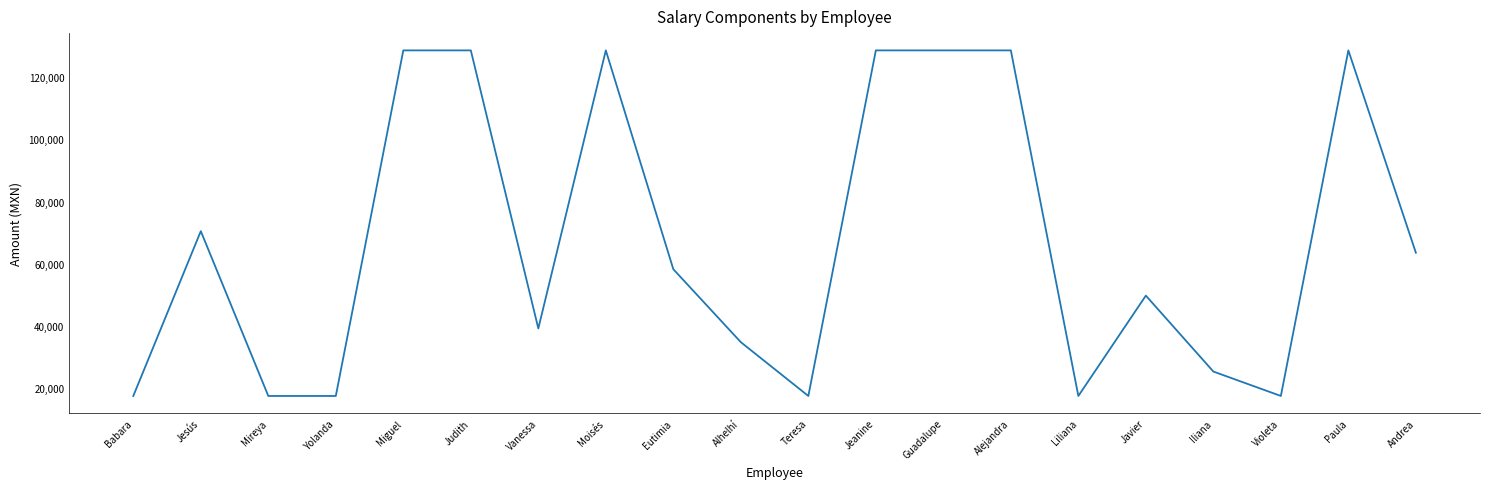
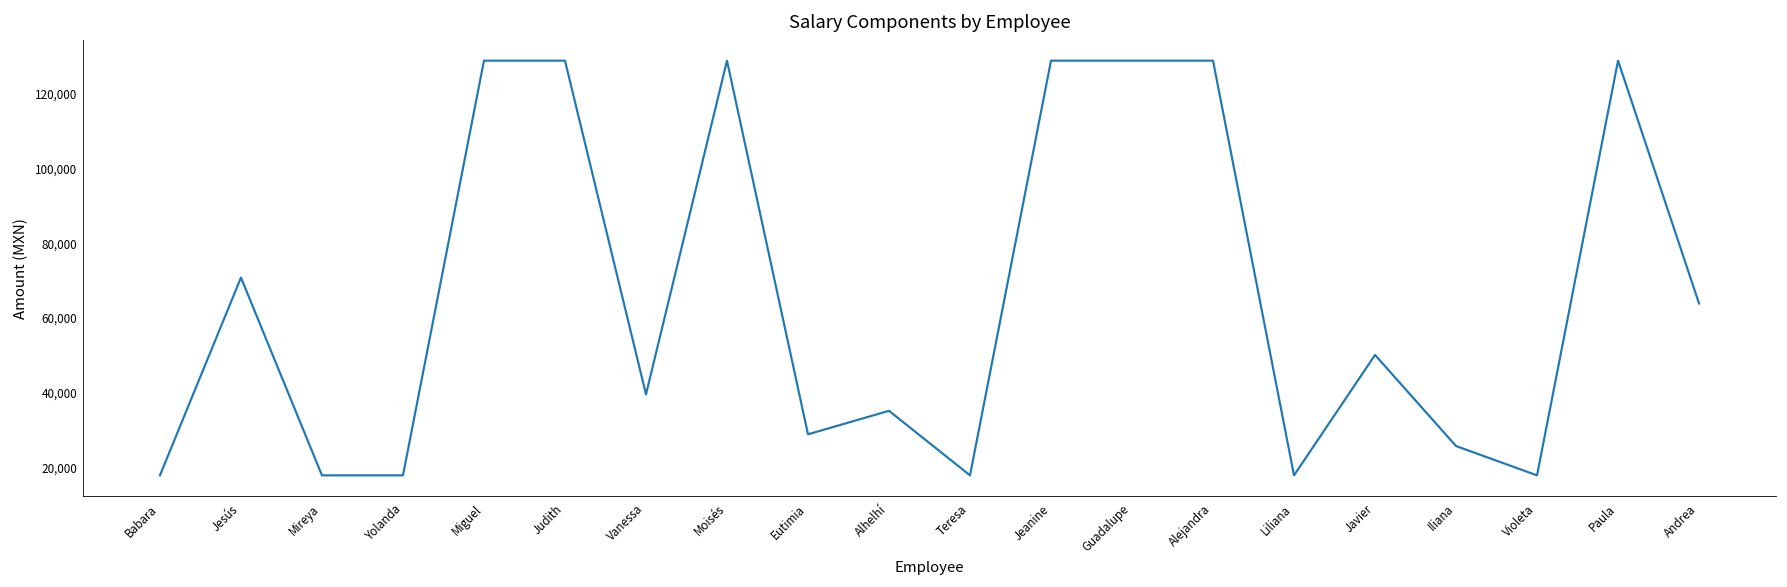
  {
    "Babara": "18,000",
    "Jesús": "71,000",
    "Mireya": "18,000",
    "Yolanda": "18,000",
    "Miguel": "129,000",
    "Judith": "129,000",
    "Vanessa": "39,000",
    "Moisés": "129,000",
-   "Eutimia": "58,000",
+   "Eutimia": "29,000",
    "Alhelhí": "35,000",
    "Teresa": "18,000",
    "Jeanine": "129,000",
    "Guadalupe": "129,000",
    "Alejandra": "129,000",
    "Liliana": "18,000",
    "Javier": "50,000",
    "Iliana": "25,000",
    "Violeta": "18,000",
    "Paula": "129,000",
    "Andrea": "64,000"
  }
